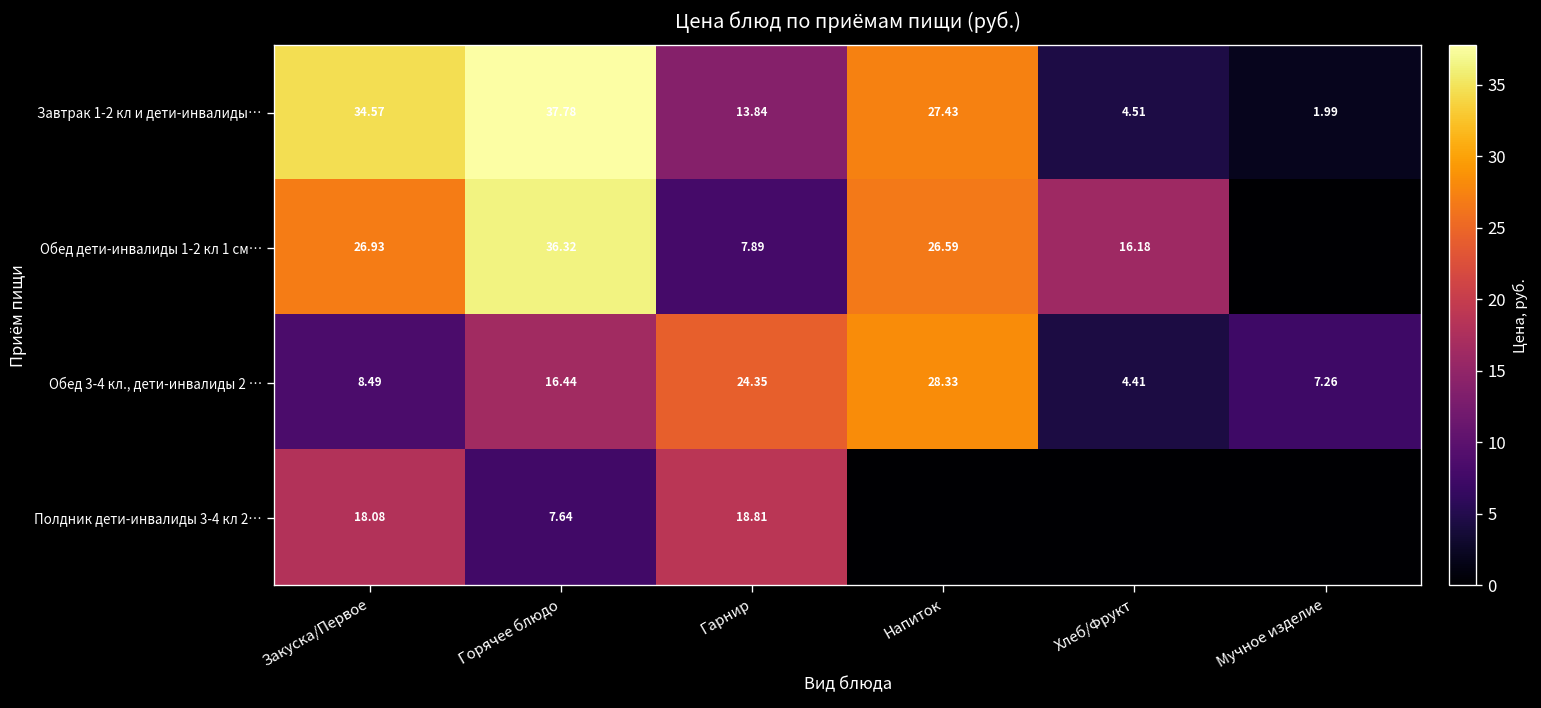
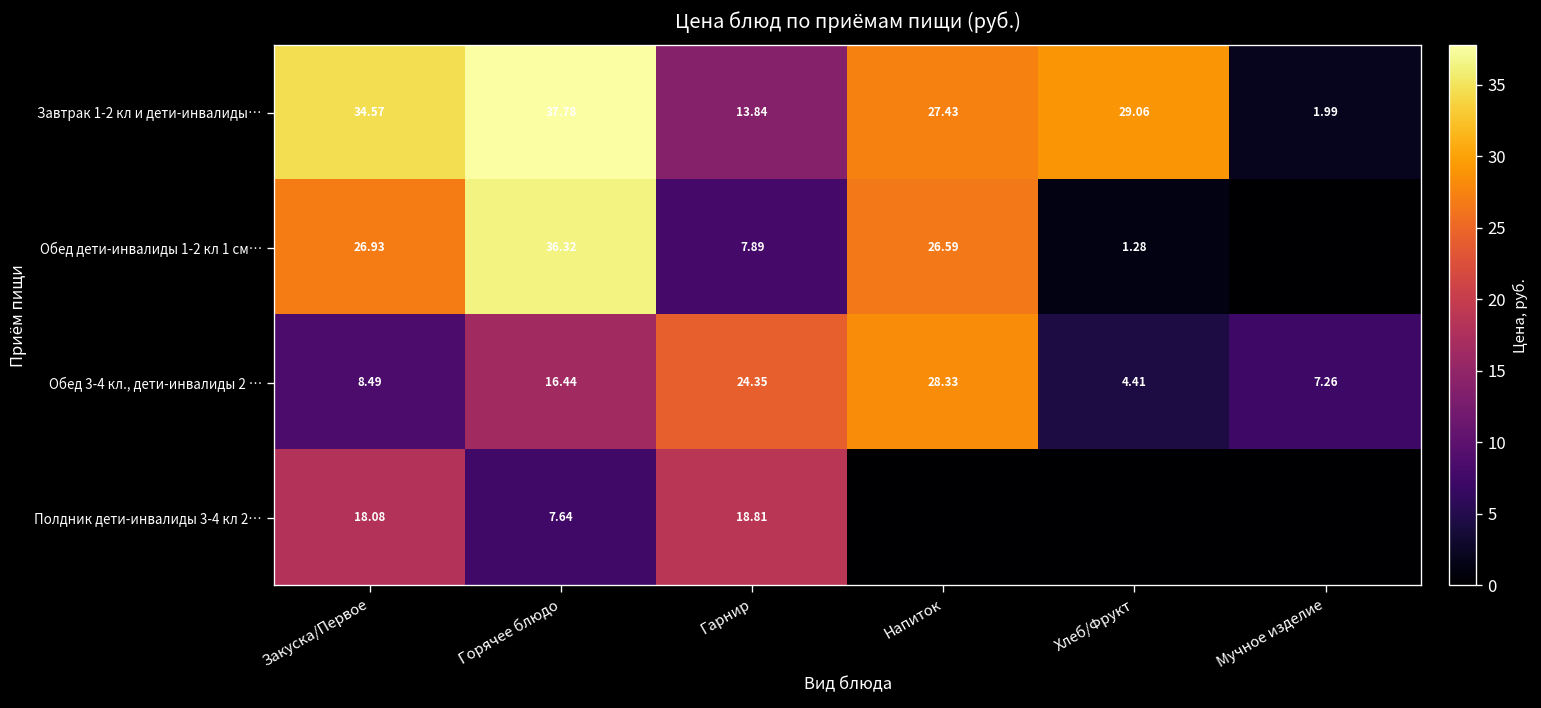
  {
    "Завтрак 1-2 кл и дети-инвалиды…": {
      "Закуска/Первое": 34.57,
      "Горячее блюдо": 37.78,
      "Гарнир": 13.84,
      "Напиток": 27.43,
-     "Хлеб/Фрукт": 4.51,
+     "Хлеб/Фрукт": 29.06,
      "Мучное изделие": 1.99
    },
    "Обед дети-инвалиды 1-2 кл 1 см…": {
      "Закуска/Первое": 26.93,
      "Горячее блюдо": 36.32,
      "Гарнир": 7.89,
      "Напиток": 26.59,
-     "Хлеб/Фрукт": 16.18
+     "Хлеб/Фрукт": 1.28
    },
    "Обед 3-4 кл., дети-инвалиды 2 …": {
      "Закуска/Первое": 8.49,
      "Горячее блюдо": 16.44,
      "Гарнир": 24.35,
      "Напиток": 28.33,
      "Хлеб/Фрукт": 4.41,
      "Мучное изделие": 7.26
    },
    "Полдник дети-инвалиды 3-4 кл 2…": {
      "Закуска/Первое": 18.08,
      "Горячее блюдо": 7.64,
      "Гарнир": 18.81
    }
  }
